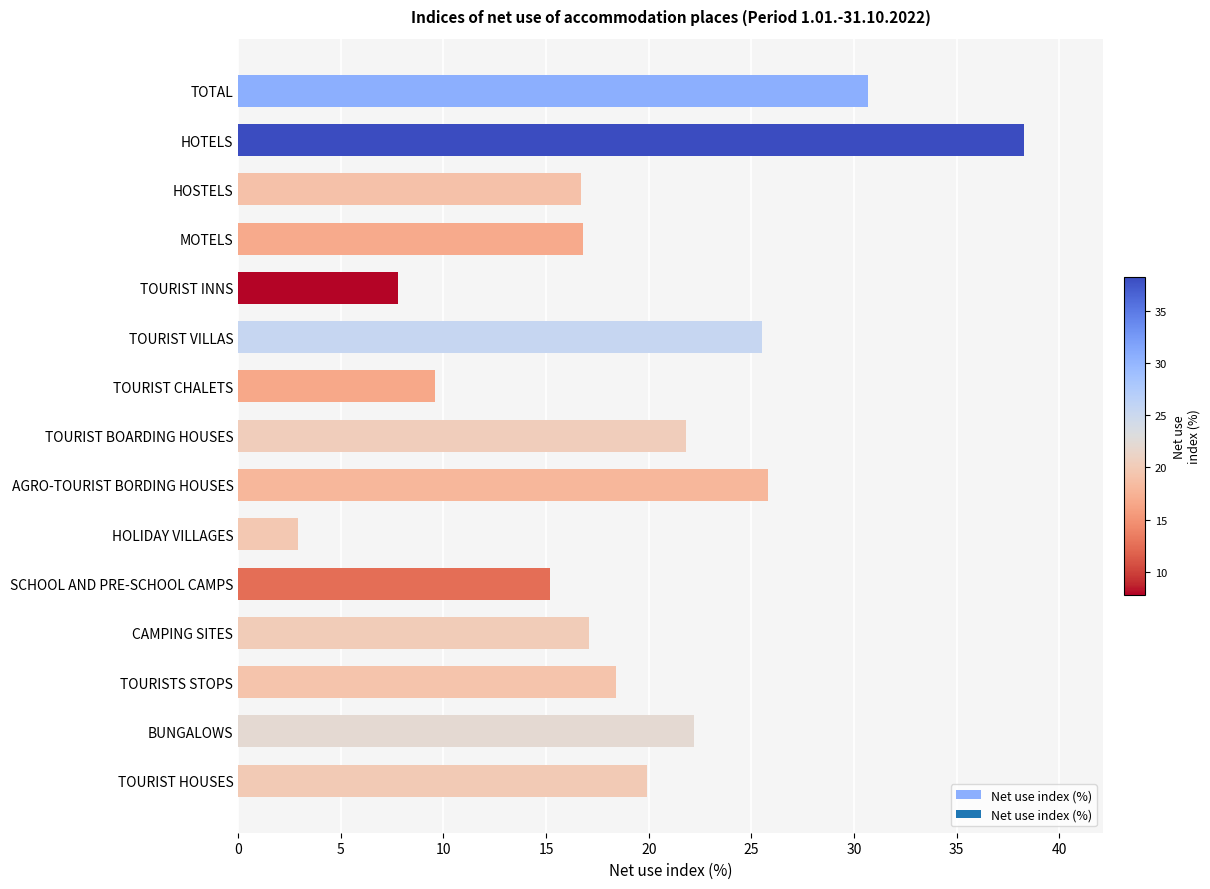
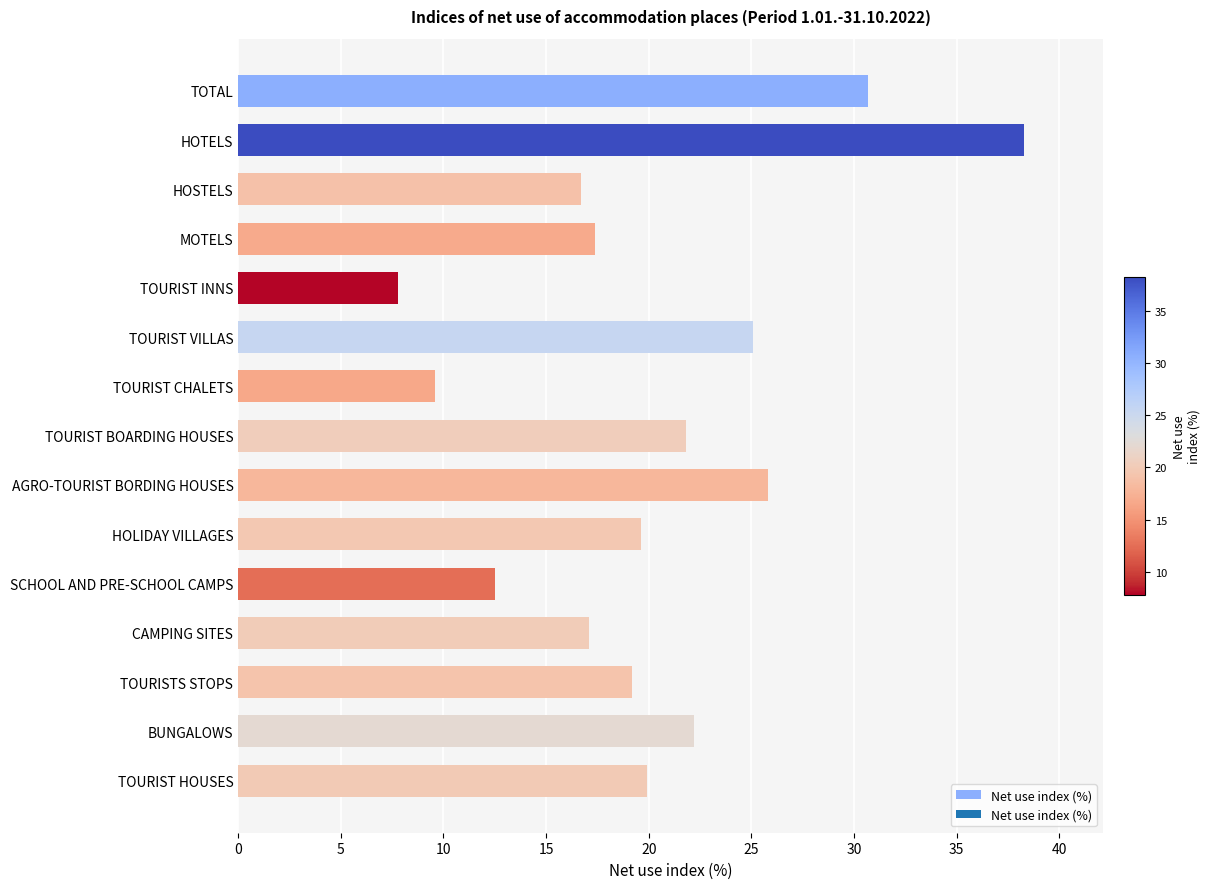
  {
    "TOTAL": 30.7,
    "HOTELS": 38.3,
    "HOSTELS": 16.7,
-   "MOTELS": 16.8,
+   "MOTELS": 17.4,
    "TOURIST INNS": 7.8,
-   "TOURIST VILLAS": 25.5,
+   "TOURIST VILLAS": 25.1,
    "TOURIST CHALETS": 9.6,
    "TOURIST BOARDING HOUSES": 21.8,
    "AGRO-TOURIST BORDING HOUSES": 25.8,
-   "HOLIDAY VILLAGES": 2.9,
-   "SCHOOL AND PRE-SCHOOL CAMPS": 15.2,
+   "HOLIDAY VILLAGES": 19.6,
+   "SCHOOL AND PRE-SCHOOL CAMPS": 12.5,
    "CAMPING SITES": 17.1,
-   "TOURISTS STOPS": 18.4,
+   "TOURISTS STOPS": 19.2,
    "BUNGALOWS": 22.2,
    "TOURIST HOUSES": 19.9
  }
